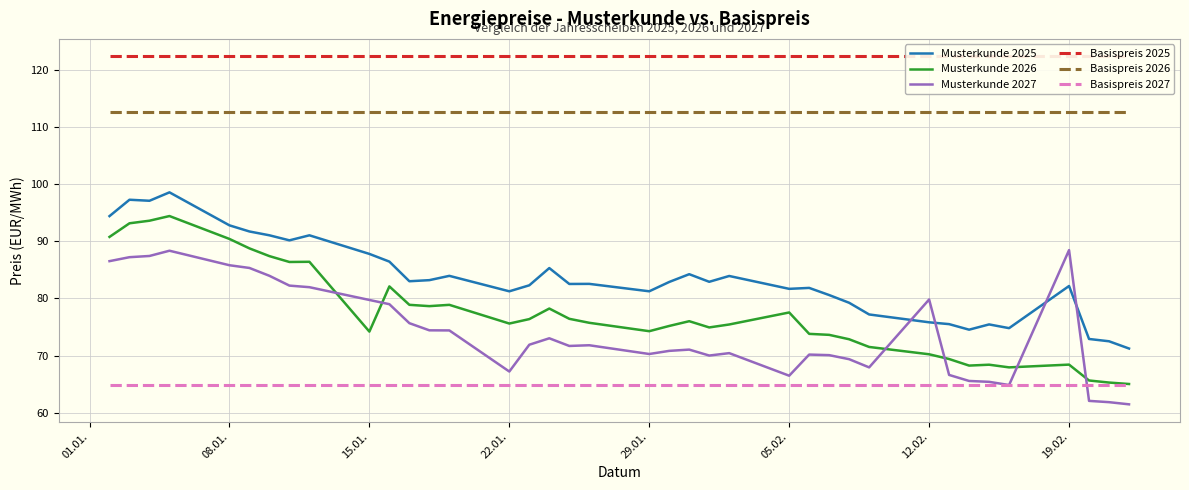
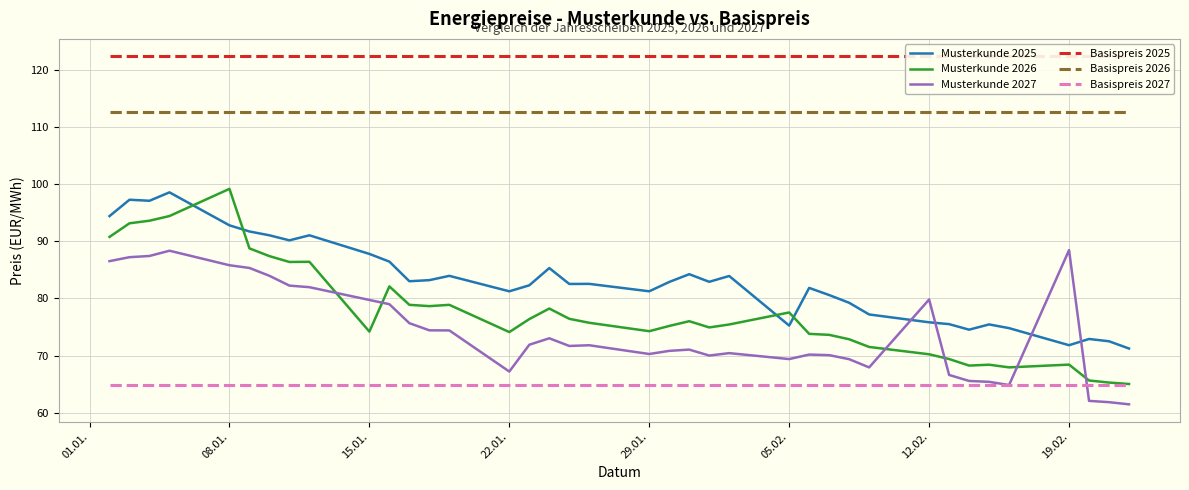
  {
    "Musterkunde 2025": {
      "08.01.": 93,
      "15.01.": 88,
      "22.01.": 81,
      "29.01.": 81,
-     "05.02.": 82,
+     "05.02.": 75,
      "12.02.": 76,
-     "19.02.": 82
+     "19.02.": 72
    },
    "Musterkunde 2026": {
-     "08.01.": 90,
+     "08.01.": 99,
      "15.01.": 74,
-     "22.01.": 76,
+     "22.01.": 74,
      "29.01.": 74,
      "05.02.": 78,
      "12.02.": 70,
      "19.02.": 68
    },
    "Musterkunde 2027": {
      "08.01.": 86,
      "15.01.": 80,
      "22.01.": 67,
      "29.01.": 70,
-     "05.02.": 66,
+     "05.02.": 69,
      "12.02.": 80,
      "19.02.": 88
    },
    "Basispreis 2025": {
      "08.01.": 122,
      "15.01.": 122,
      "05.02.": 122
    },
    "Basispreis 2026": {
      "08.01.": 113,
      "15.01.": 113,
      "22.01.": 113,
      "29.01.": 113,
      "05.02.": 113,
      "12.02.": 113,
      "19.02.": 113
    },
    "Basispreis 2027": {
      "08.01.": 65,
      "15.01.": 65,
      "22.01.": 65,
      "29.01.": 65,
      "05.02.": 65,
      "12.02.": 65,
      "19.02.": 65
    }
  }
